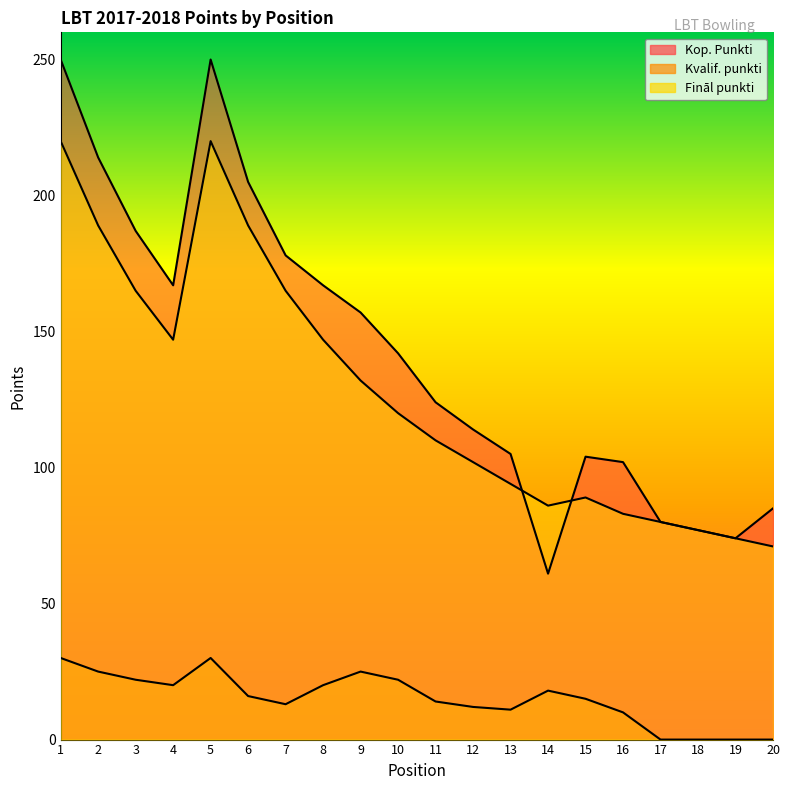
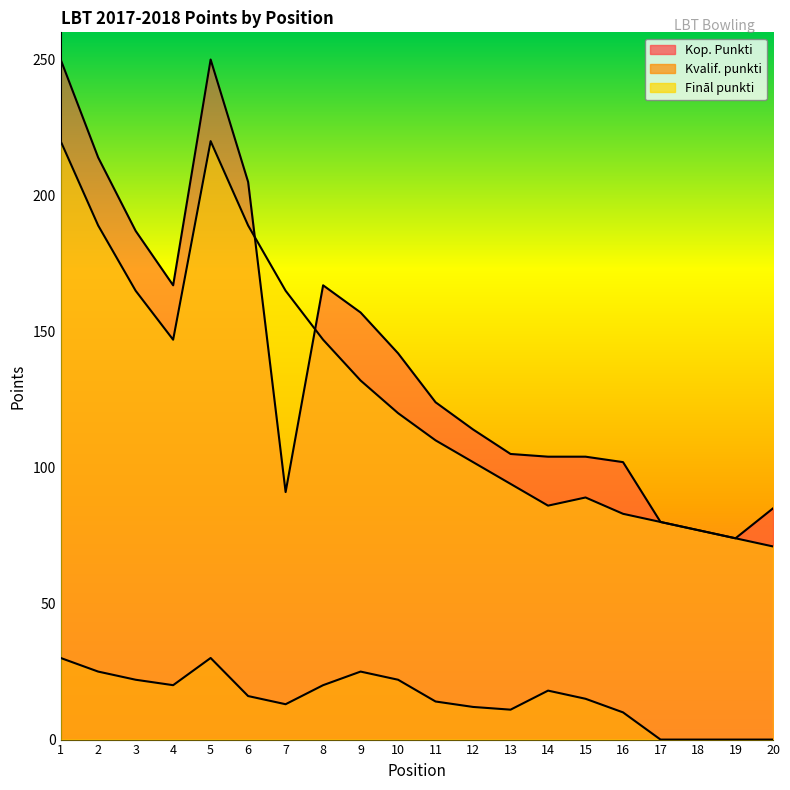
  {
    "Kop. Punkti": {
      "1": 250,
      "2": 214,
      "3": 187,
      "4": 167,
      "5": 250,
      "6": 205,
-     "7": 178,
+     "7": 91,
      "8": 167,
      "9": 157,
      "10": 142,
      "11": 124,
      "12": 114,
      "13": 105,
-     "14": 61,
+     "14": 104,
      "15": 104,
      "16": 102,
      "20": 85
    }
  }
